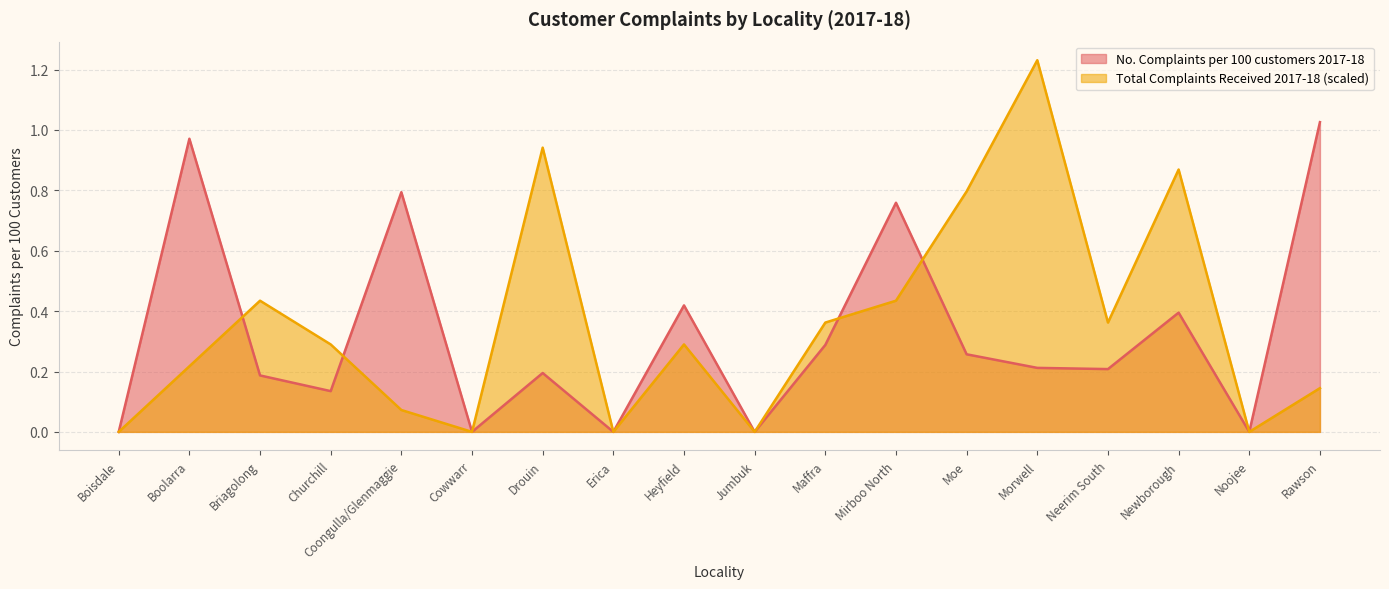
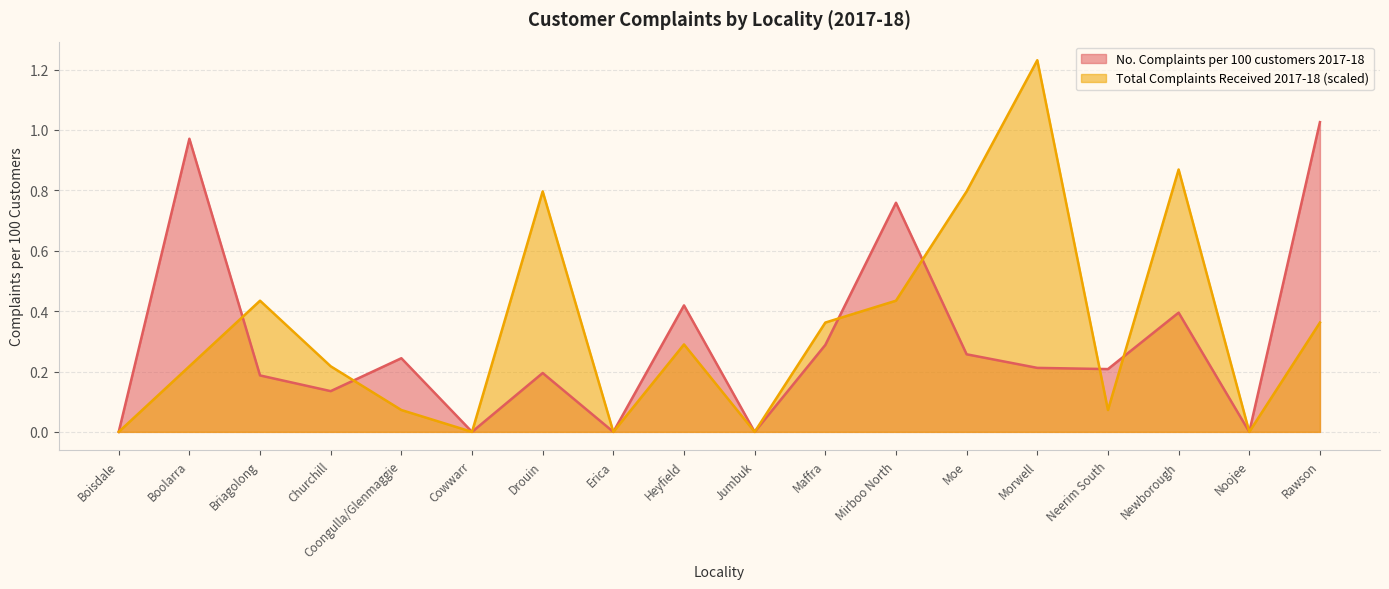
  {
    "No. Complaints per 100 customers 2017-18": {
      "Boolarra": 0.97,
      "Briagolong": 0.19,
      "Churchill": 0.14,
-     "Coongulla/Glenmaggie": 0.79,
+     "Coongulla/Glenmaggie": 0.24,
      "Drouin": 0.20,
      "Heyfield": 0.42,
      "Maffra": 0.29,
      "Mirboo North": 0.76,
      "Moe": 0.26,
      "Morwell": 0.21,
      "Neerim South": 0.21,
      "Newborough": 0.40,
      "Rawson": 1.03
    },
    "Total Complaints Received 2017-18 (scaled)": {
      "Boolarra": 0.22,
      "Briagolong": 0.43,
-     "Churchill": 0.29,
+     "Churchill": 0.22,
      "Coongulla/Glenmaggie": 0.07,
-     "Drouin": 0.94,
+     "Drouin": 0.80,
      "Heyfield": 0.29,
      "Maffra": 0.36,
      "Mirboo North": 0.43,
      "Moe": 0.80,
      "Morwell": 1.23,
-     "Neerim South": 0.36,
+     "Neerim South": 0.07,
      "Newborough": 0.87,
-     "Rawson": 0.14
+     "Rawson": 0.36
    }
  }
